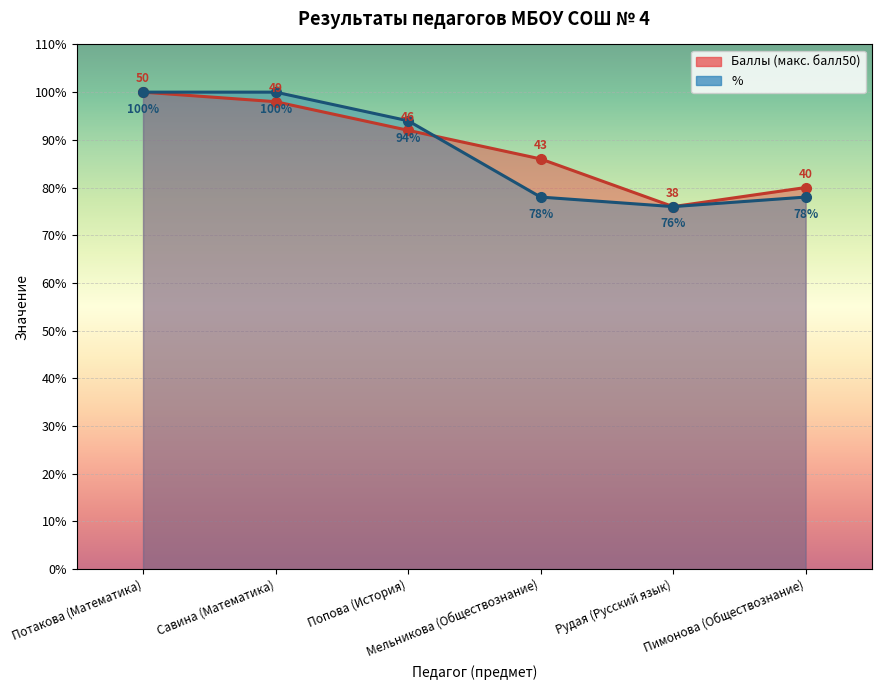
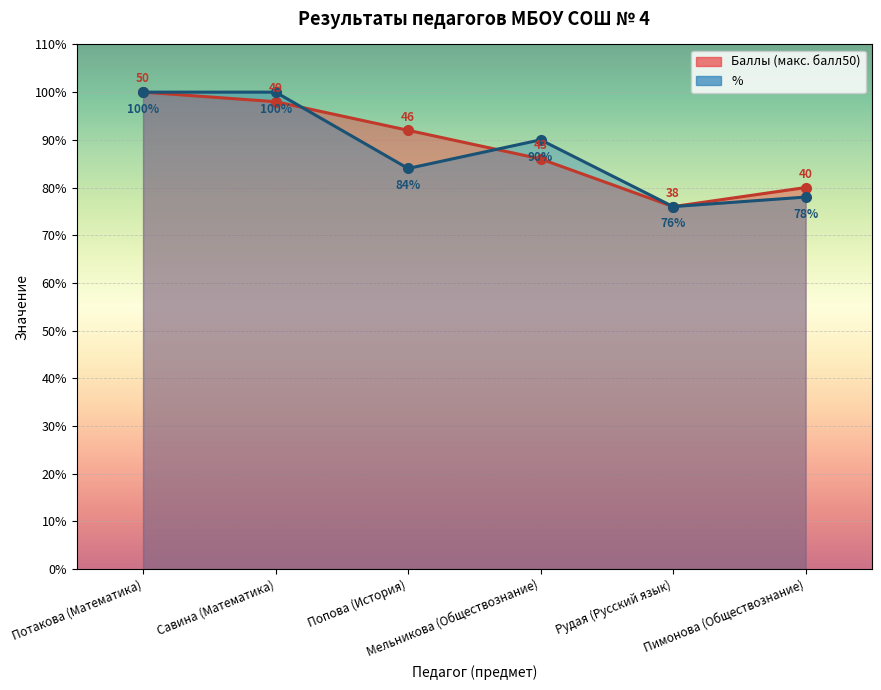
  {
    "%": {
-     "Попова (История)": "94%",
-     "Мельникова (Обществознание)": "78%",
+     "Попова (История)": "84%",
+     "Мельникова (Обществознание)": "90%",
      "Пимонова (Обществознание)": "78%"
    }
  }
